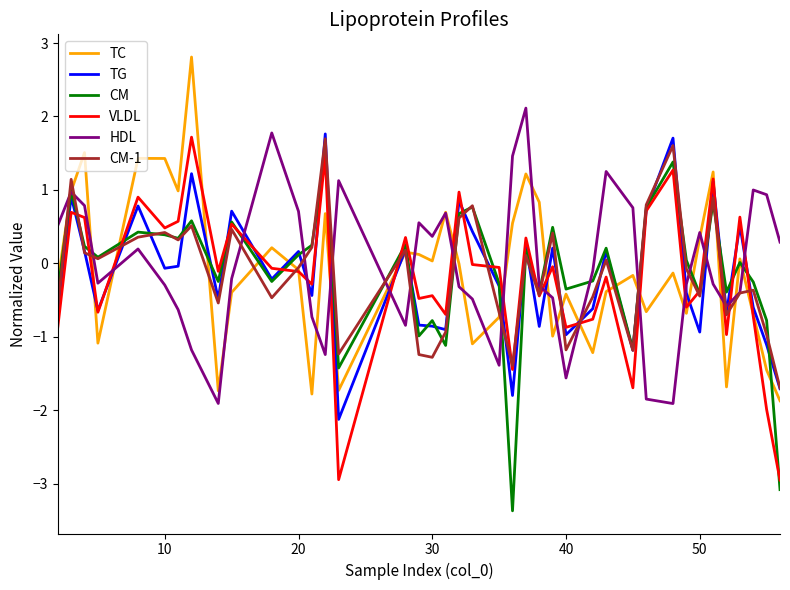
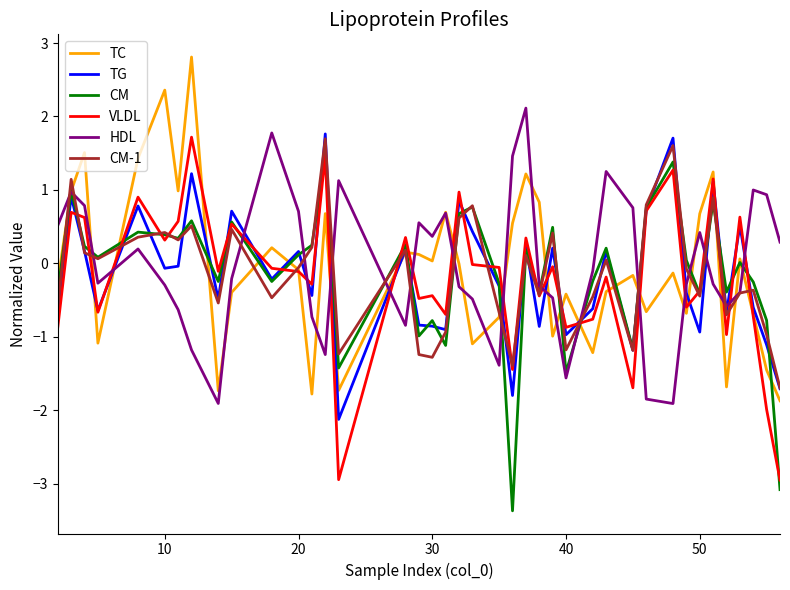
  {
    "TC": {
-     "10": 1.4,
+     "10": 2.4,
      "30": 0.0,
      "40": -0.4,
-     "50": 0.3
+     "50": 0.7
    },
    "TG": {
      "10": -0.1,
      "20": 0.2,
      "30": -0.9,
      "40": -1.0,
      "50": -0.9
    },
    "CM": {
      "20": 0.1,
      "30": -0.8,
-     "40": -0.4
+     "40": -1.5
    },
    "VLDL": {
-     "10": 0.5,
+     "10": 0.3,
      "30": -0.4,
      "40": -0.9,
      "50": -0.4
    },
    "HDL": {
      "10": -0.3,
      "20": 0.7,
      "30": 0.4,
      "40": -1.6,
      "50": 0.4
    },
    "CM-1": {
      "30": -1.3,
      "40": -1.2
    }
  }
